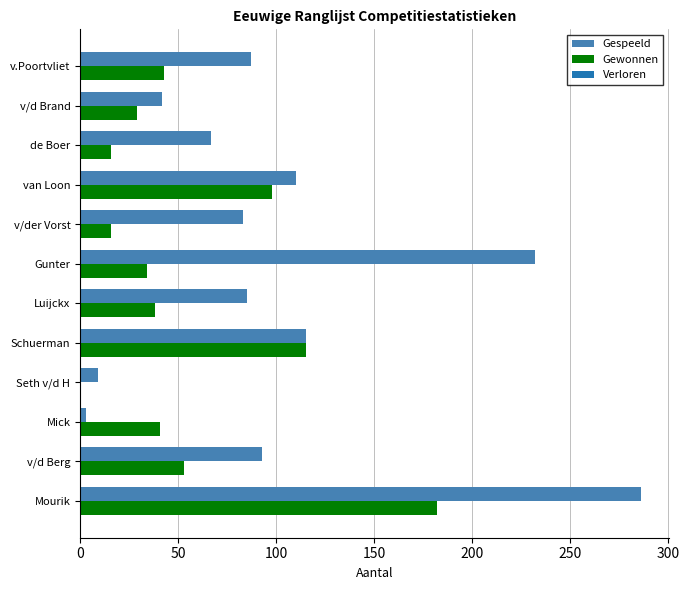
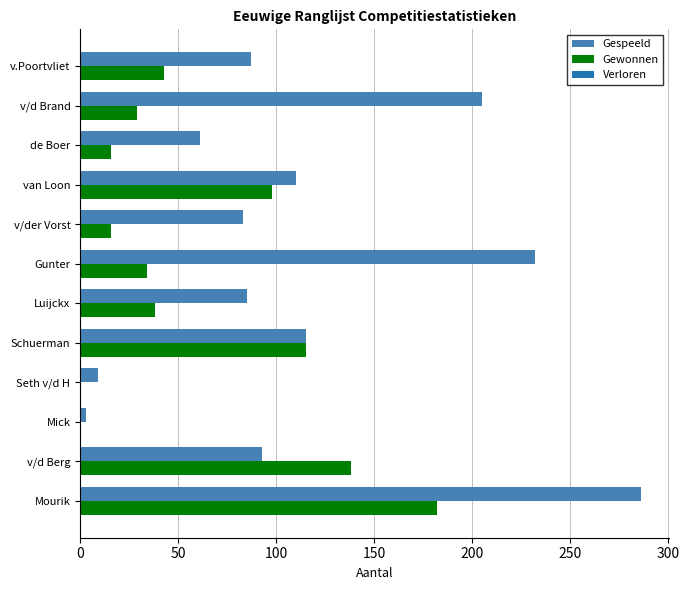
  {
    "Gespeeld": {
      "v.Poortvliet": 87,
-     "v/d Brand": 42,
-     "de Boer": 67,
+     "v/d Brand": 205,
+     "de Boer": 61,
      "van Loon": 110,
      "v/der Vorst": 83,
      "Gunter": 232,
      "Luijckx": 85,
      "Schuerman": 115,
      "Seth v/d H": 9,
      "Mick": 3,
      "v/d Berg": 93,
      "Mourik": 286
    },
    "Gewonnen": {
      "v.Poortvliet": 43,
      "v/d Brand": 29,
      "de Boer": 16,
      "van Loon": 98,
      "v/der Vorst": 16,
      "Gunter": 34,
      "Luijckx": 38,
      "Schuerman": 115,
      "Seth v/d H": 0,
-     "Mick": 41,
-     "v/d Berg": 53,
+     "Mick": 0,
+     "v/d Berg": 138,
      "Mourik": 182
    }
  }
